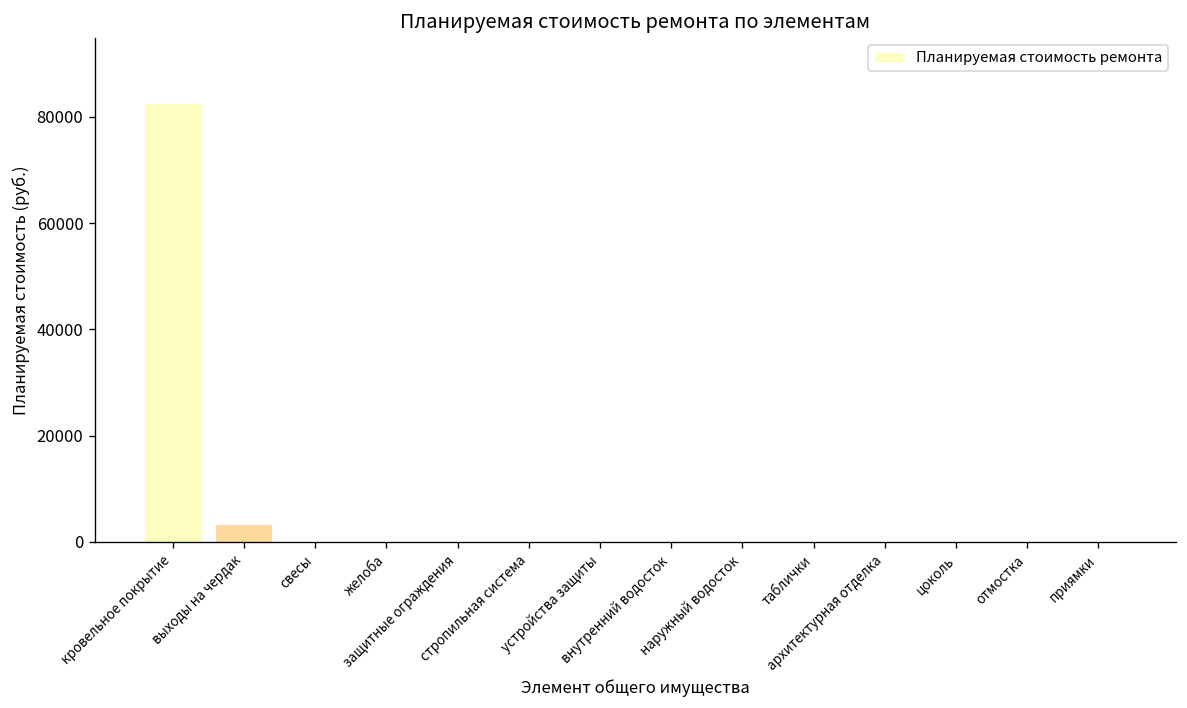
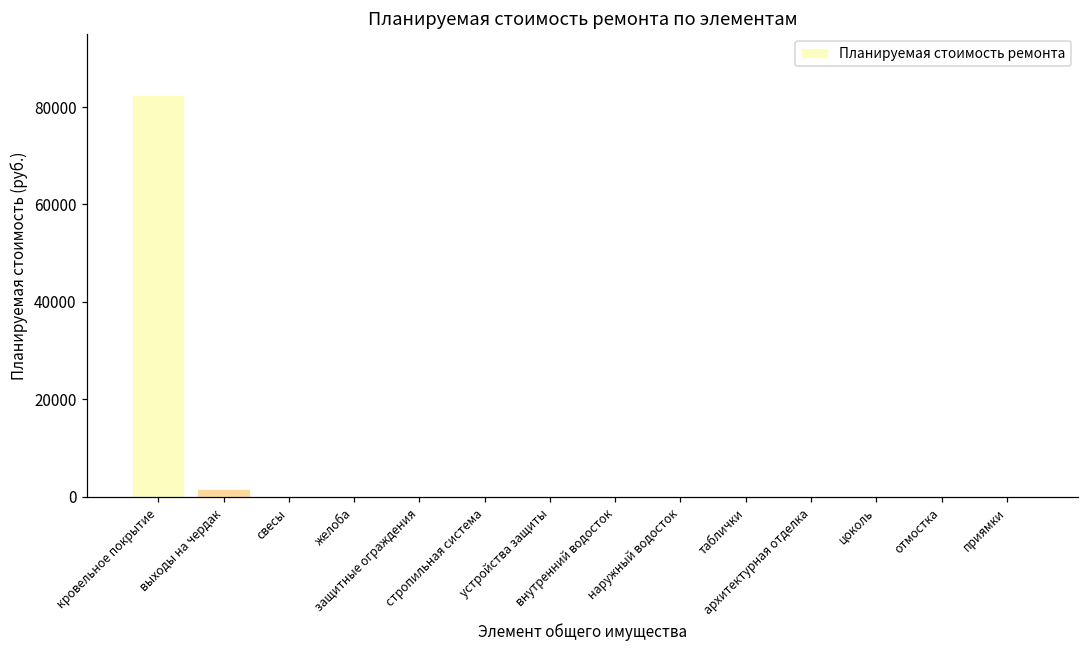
  {
    "кровельное покрытие": 83000,
-   "выходы на чердак": 3000,
+   "выходы на чердак": 2000,
    "свесы": 0,
    "желоба": 0,
    "защитные ограждения": 0,
    "стропильная система": 0,
    "устройства защиты": 0,
    "внутренний водосток": 0,
    "наружный водосток": 0,
    "таблички": 0,
    "архитектурная отделка": 0,
    "цоколь": 0,
    "отмостка": 0,
    "приямки": 0
  }
